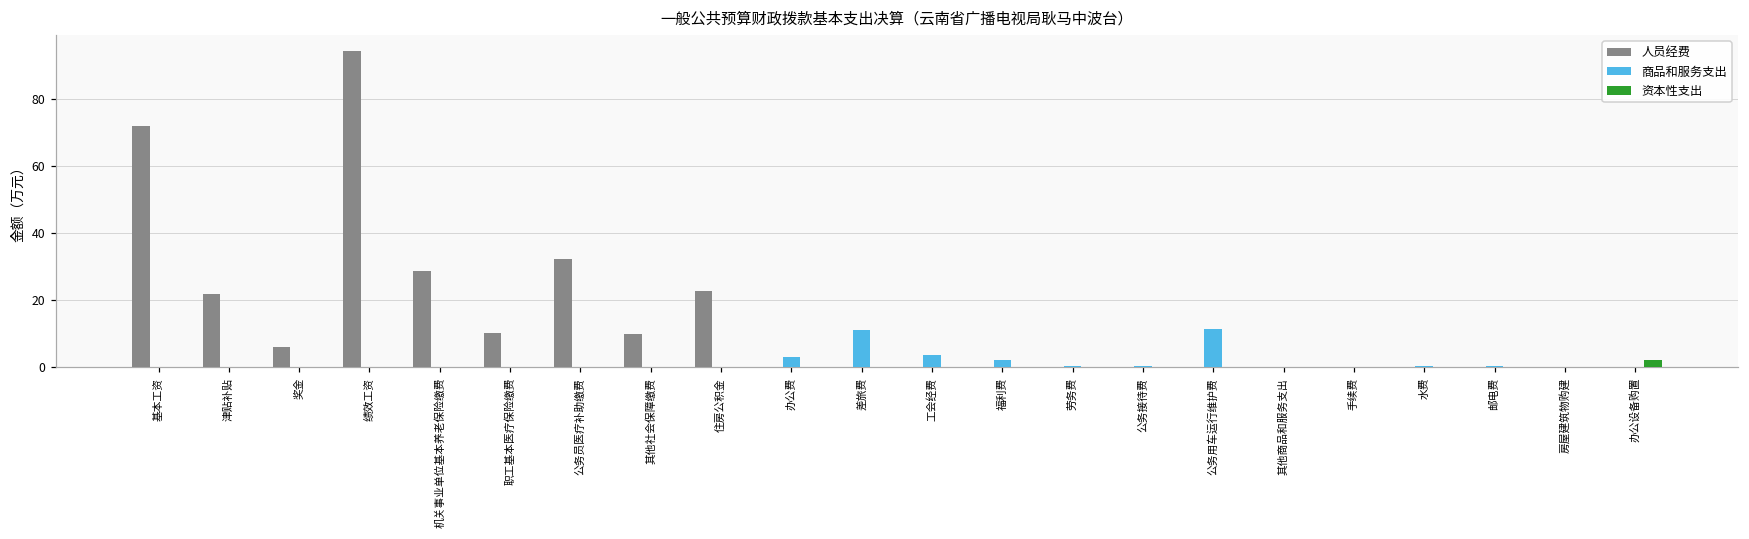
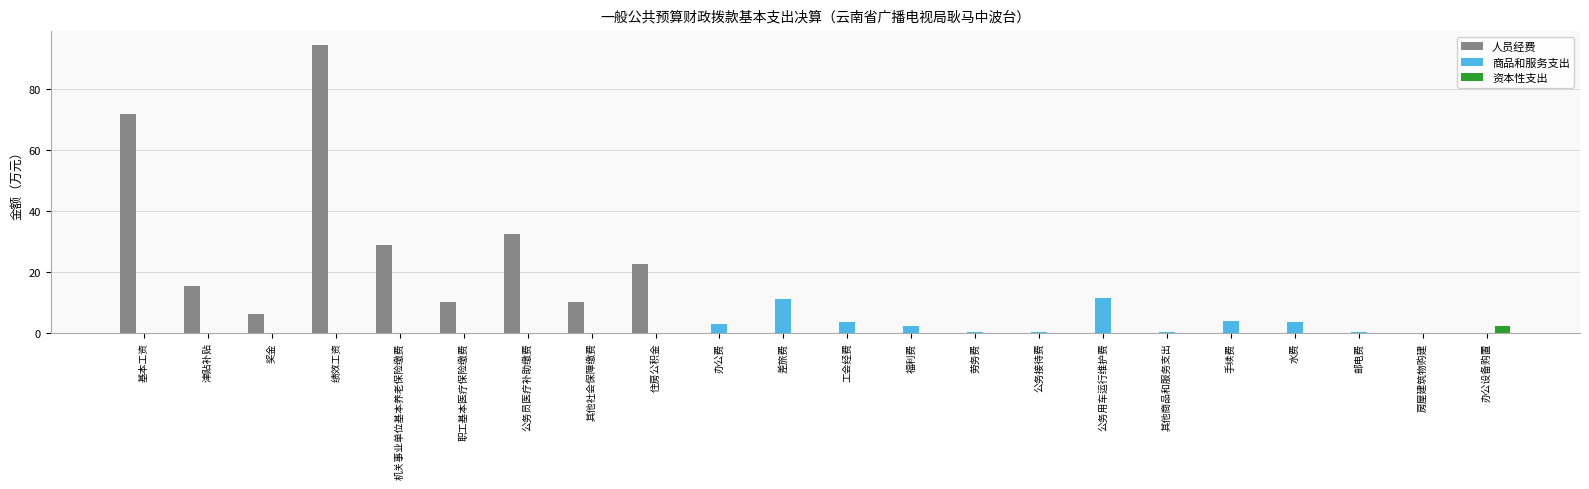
  {
    "人员经费": {
      "基本工资": 72,
-     "津贴补贴": 22,
+     "津贴补贴": 16,
      "奖金": 6,
      "绩效工资": 94,
      "机关事业单位基本养老保险缴费": 29,
      "职工基本医疗保险缴费": 10,
      "公务员医疗补助缴费": 32,
      "其他社会保障缴费": 10,
      "住房公积金": 23,
      "办公费": 0,
      "差旅费": 0,
      "工会经费": 0,
      "福利费": 0,
      "劳务费": 0,
      "公务接待费": 0,
      "公务用车运行维护费": 0,
      "其他商品和服务支出": 0,
      "手续费": 0,
      "水费": 0,
      "邮电费": 0,
      "房屋建筑物购建": 0,
      "办公设备购置": 0
    },
    "商品和服务支出": {
      "基本工资": 0,
      "津贴补贴": 0,
      "奖金": 0,
      "绩效工资": 0,
      "机关事业单位基本养老保险缴费": 0,
      "职工基本医疗保险缴费": 0,
      "公务员医疗补助缴费": 0,
      "其他社会保障缴费": 0,
      "住房公积金": 0,
      "办公费": 3,
      "差旅费": 11,
      "工会经费": 4,
      "福利费": 2,
      "公务用车运行维护费": 11,
-     "手续费": 0,
-     "水费": 0,
+     "手续费": 4,
+     "水费": 4,
      "房屋建筑物购建": 0,
      "办公设备购置": 0
    },
    "资本性支出": {
      "基本工资": 0,
      "津贴补贴": 0,
      "奖金": 0,
      "绩效工资": 0,
      "机关事业单位基本养老保险缴费": 0,
      "职工基本医疗保险缴费": 0,
      "公务员医疗补助缴费": 0,
      "其他社会保障缴费": 0,
      "住房公积金": 0,
      "办公费": 0,
      "差旅费": 0,
      "工会经费": 0,
      "福利费": 0,
      "劳务费": 0,
      "公务接待费": 0,
      "公务用车运行维护费": 0,
      "其他商品和服务支出": 0,
      "手续费": 0,
      "水费": 0,
      "邮电费": 0,
      "房屋建筑物购建": 0,
      "办公设备购置": 2
    }
  }
